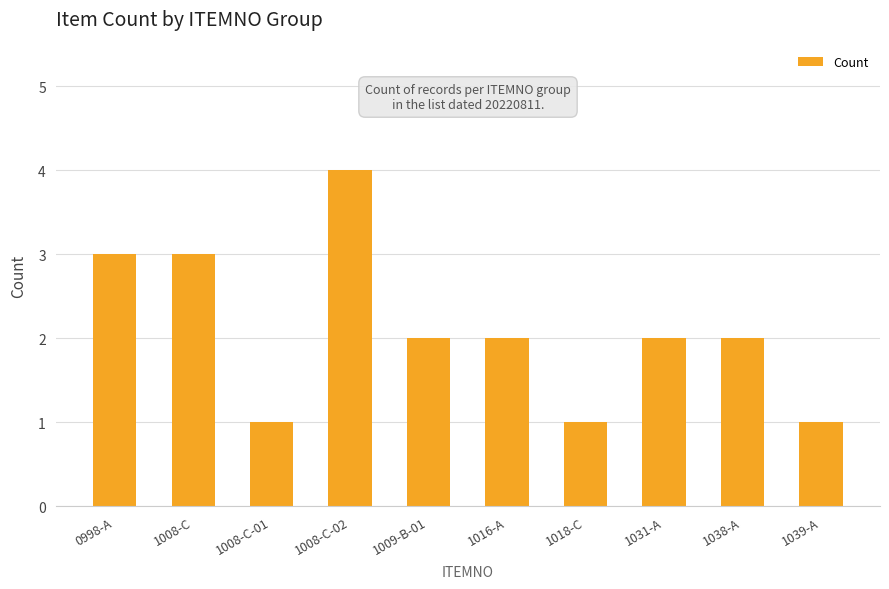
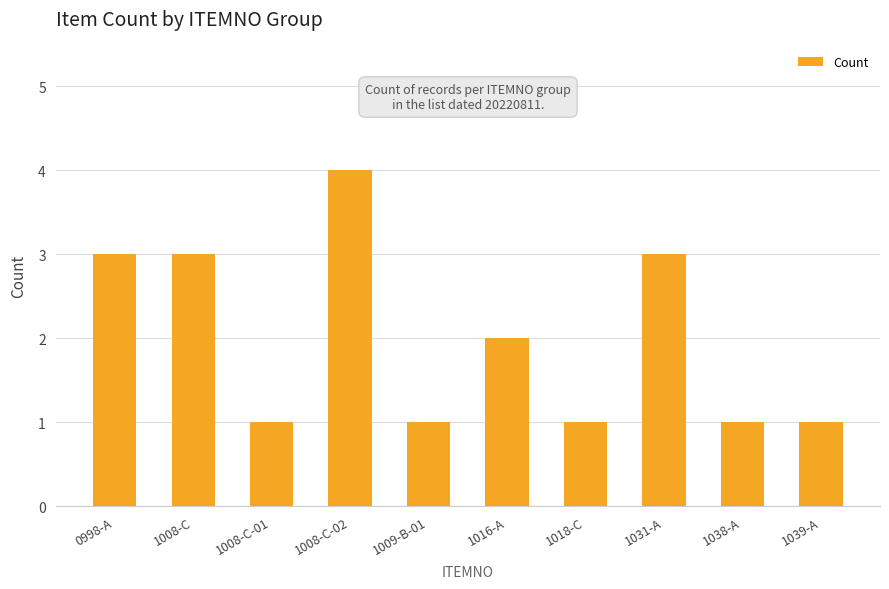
  {
    "0998-A": 3,
    "1008-C": 3,
    "1008-C-01": 1,
    "1008-C-02": 4,
-   "1009-B-01": 2,
+   "1009-B-01": 1,
    "1016-A": 2,
    "1018-C": 1,
-   "1031-A": 2,
-   "1038-A": 2,
+   "1031-A": 3,
+   "1038-A": 1,
    "1039-A": 1
  }
